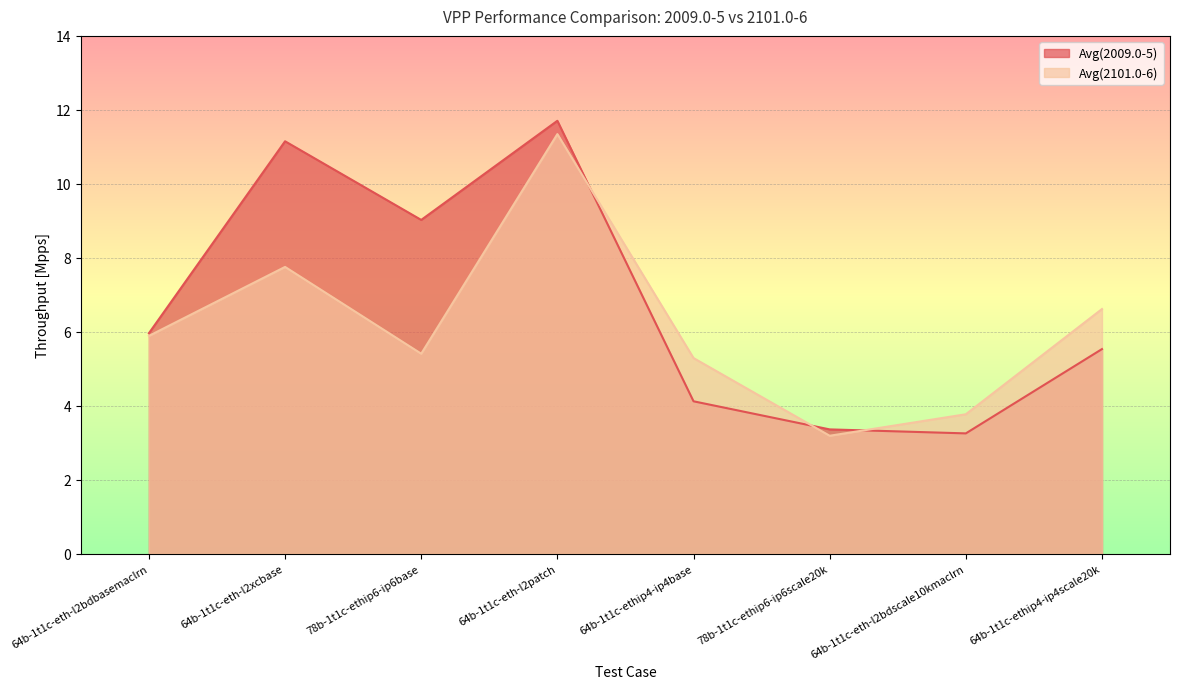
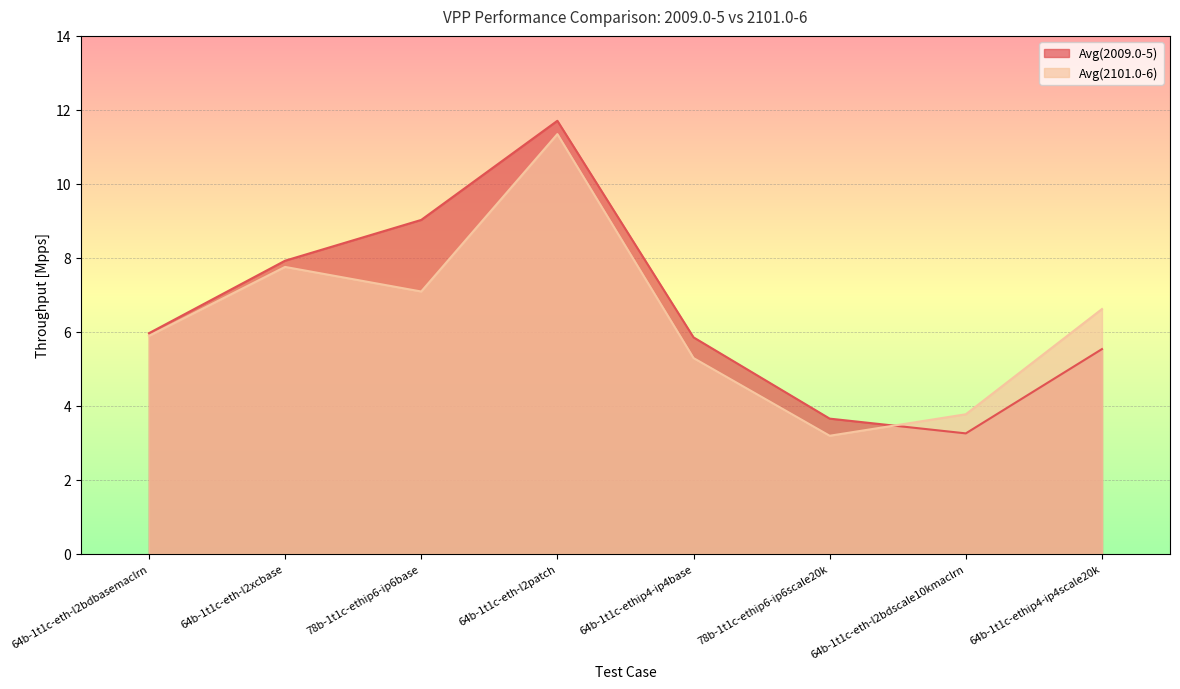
  {
    "Avg(2009.0-5)": {
      "64b-1t1c-eth-l2bdbasemaclrn": 6.0,
-     "64b-1t1c-eth-l2xcbase": 11.2,
+     "64b-1t1c-eth-l2xcbase": 7.9,
      "78b-1t1c-ethip6-ip6base": 9.0,
      "64b-1t1c-eth-l2patch": 11.7,
-     "64b-1t1c-ethip4-ip4base": 4.1,
-     "78b-1t1c-ethip6-ip6scale20k": 3.4,
+     "64b-1t1c-ethip4-ip4base": 5.8,
+     "78b-1t1c-ethip6-ip6scale20k": 3.6,
      "64b-1t1c-eth-l2bdscale10kmaclrn": 3.3,
      "64b-1t1c-ethip4-ip4scale20k": 5.5
    },
    "Avg(2101.0-6)": {
      "64b-1t1c-eth-l2bdbasemaclrn": 5.9,
      "64b-1t1c-eth-l2xcbase": 7.8,
-     "78b-1t1c-ethip6-ip6base": 5.4,
+     "78b-1t1c-ethip6-ip6base": 7.1,
      "64b-1t1c-eth-l2patch": 11.3,
      "64b-1t1c-ethip4-ip4base": 5.3,
      "78b-1t1c-ethip6-ip6scale20k": 3.2,
      "64b-1t1c-eth-l2bdscale10kmaclrn": 3.8,
      "64b-1t1c-ethip4-ip4scale20k": 6.6
    }
  }
